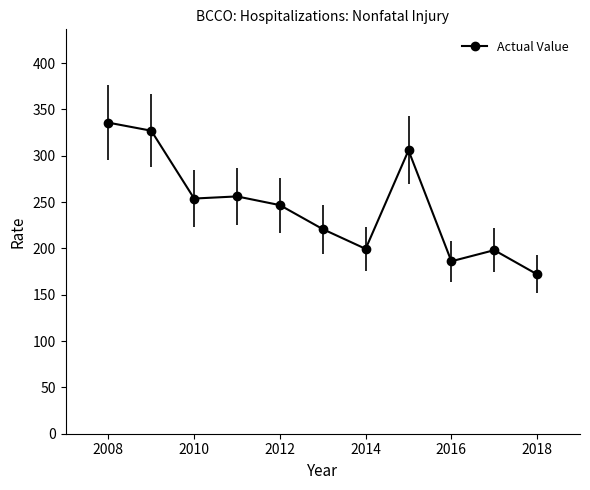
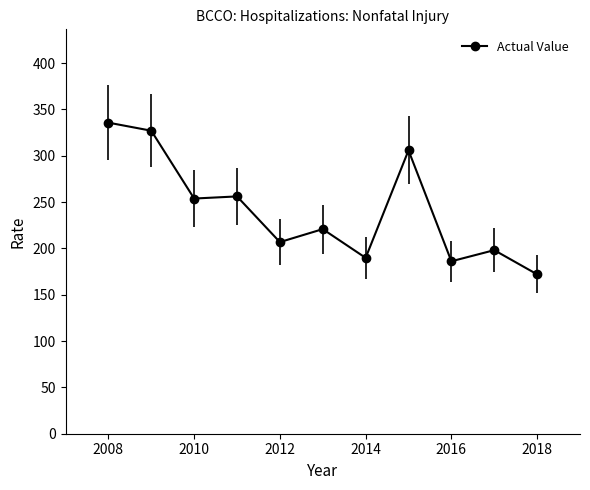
  {
    "2008": 340,
    "2010": 250,
-   "2012": 250,
-   "2014": 200,
+   "2012": 210,
+   "2014": 190,
    "2016": 190,
    "2018": 170
  }
